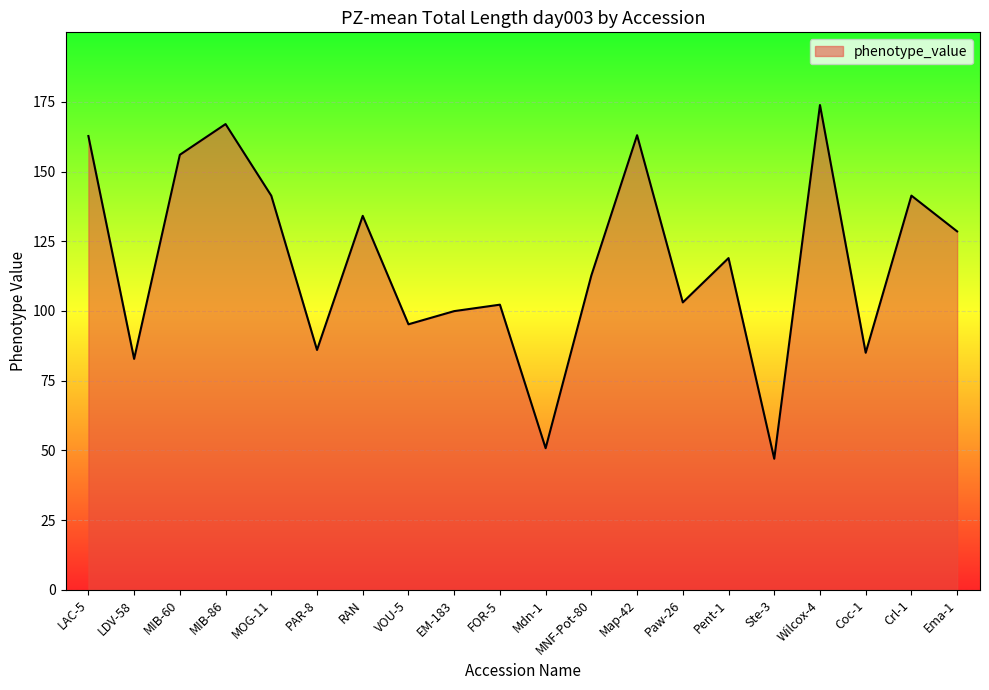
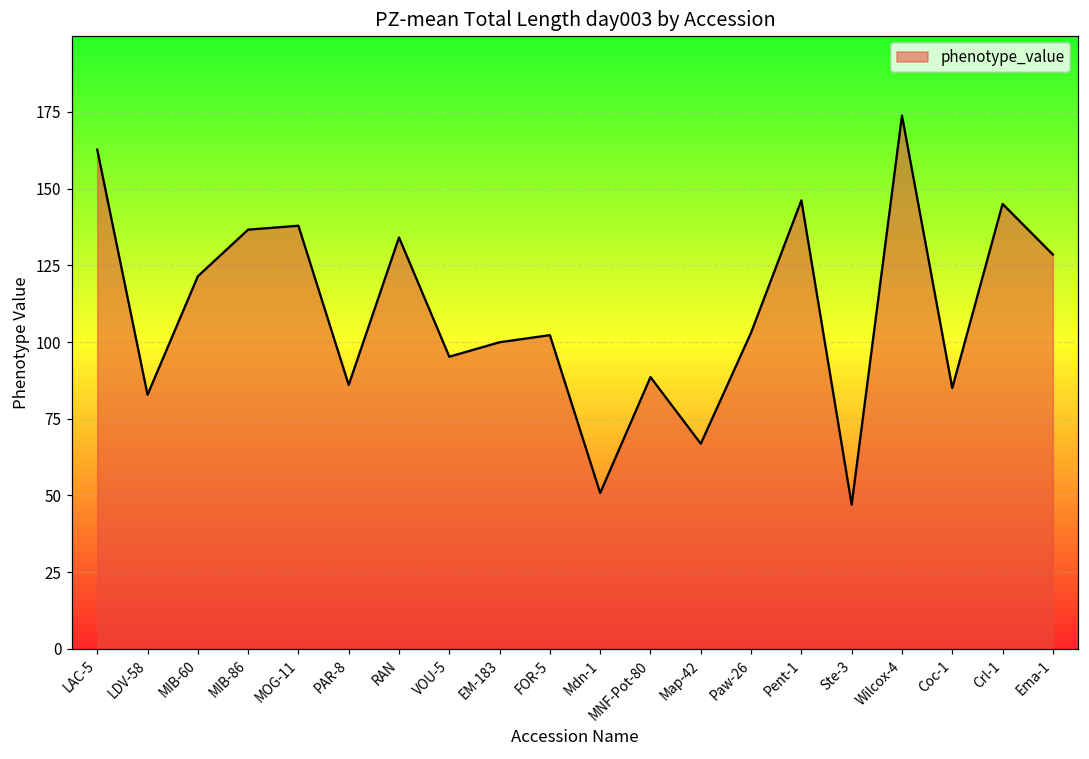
  {
    "LAC-5": 163,
    "LDV-58": 83,
-   "MIB-60": 156,
-   "MIB-86": 167,
-   "MOG-11": 141,
+   "MIB-60": 121,
+   "MIB-86": 137,
+   "MOG-11": 138,
    "PAR-8": 86,
    "RAN": 134,
    "VOU-5": 95,
    "EM-183": 100,
    "FOR-5": 102,
    "Mdn-1": 51,
-   "MNF-Pot-80": 113,
-   "Map-42": 163,
+   "MNF-Pot-80": 89,
+   "Map-42": 67,
    "Paw-26": 103,
-   "Pent-1": 119,
+   "Pent-1": 146,
    "Ste-3": 47,
    "Wilcox-4": 174,
    "Coc-1": 85,
-   "Crl-1": 141,
+   "Crl-1": 145,
    "Ema-1": 129
  }
